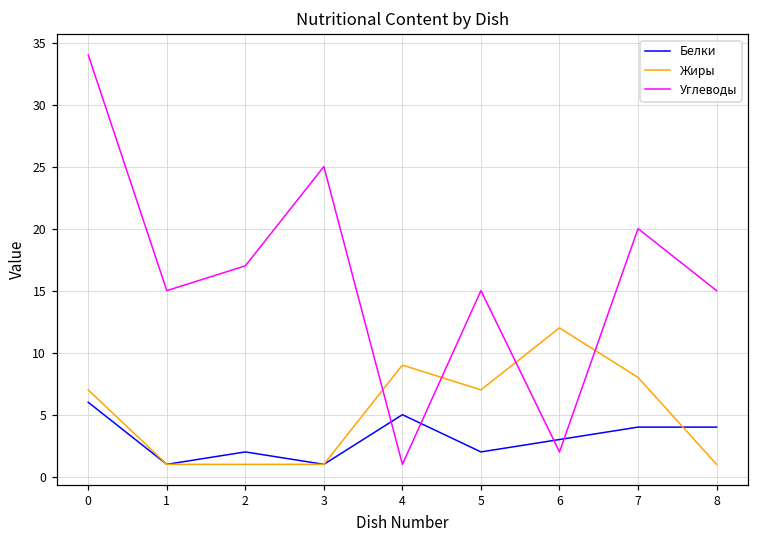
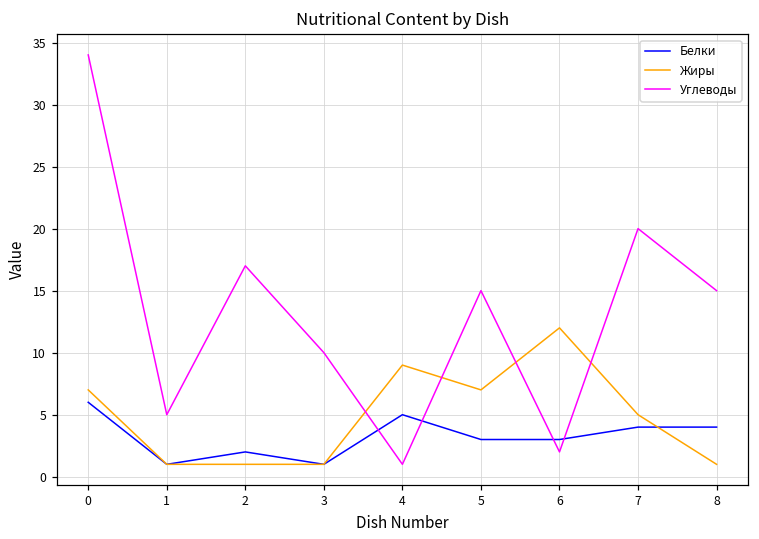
  {
    "Белки": {
      "0": 6,
      "2": 2,
      "4": 5,
-     "5": 2,
+     "5": 3,
      "6": 3,
      "7": 4,
      "8": 4
    },
    "Жиры": {
      "0": 7,
      "2": 1,
      "4": 9,
      "5": 7,
      "6": 12,
-     "7": 8,
+     "7": 5,
      "8": 1
    },
    "Углеводы": {
      "0": 34,
-     "1": 15,
+     "1": 5,
      "2": 17,
-     "3": 25,
+     "3": 10,
      "4": 1,
      "5": 15,
      "6": 2,
      "7": 20,
      "8": 15
    }
  }
